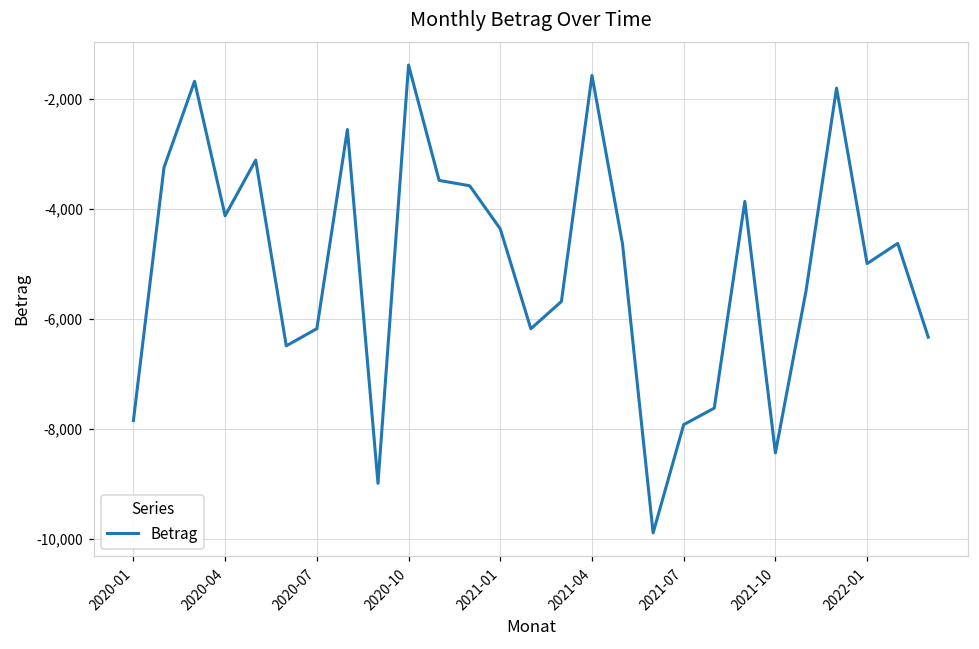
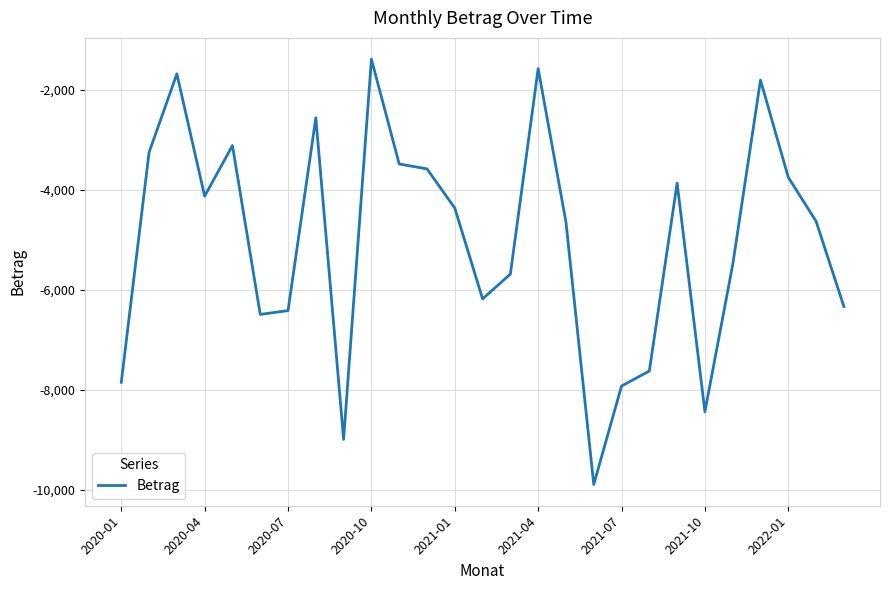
  {
    "2020-01": "-7,900",
    "2020-04": "-4,100",
-   "2020-07": "-6,200",
+   "2020-07": "-6,400",
    "2020-10": "-1,400",
    "2021-01": "-4,400",
    "2021-04": "-1,600",
    "2021-07": "-7,900",
    "2021-10": "-8,400",
-   "2022-01": "-5,000"
+   "2022-01": "-3,700"
  }
